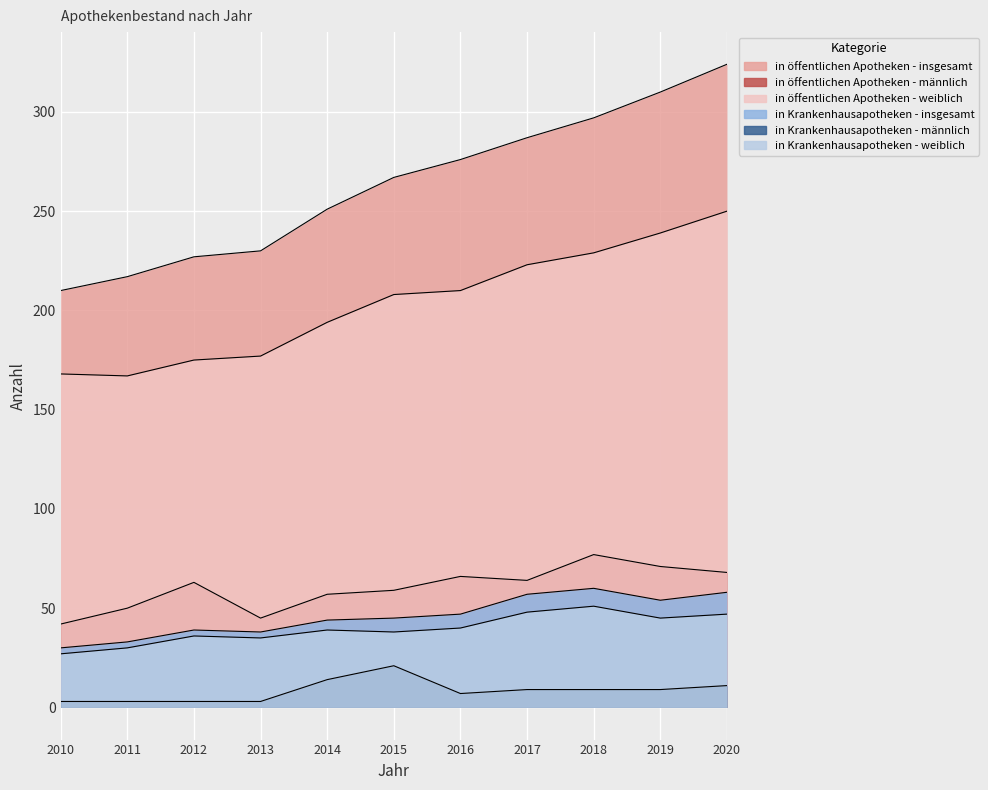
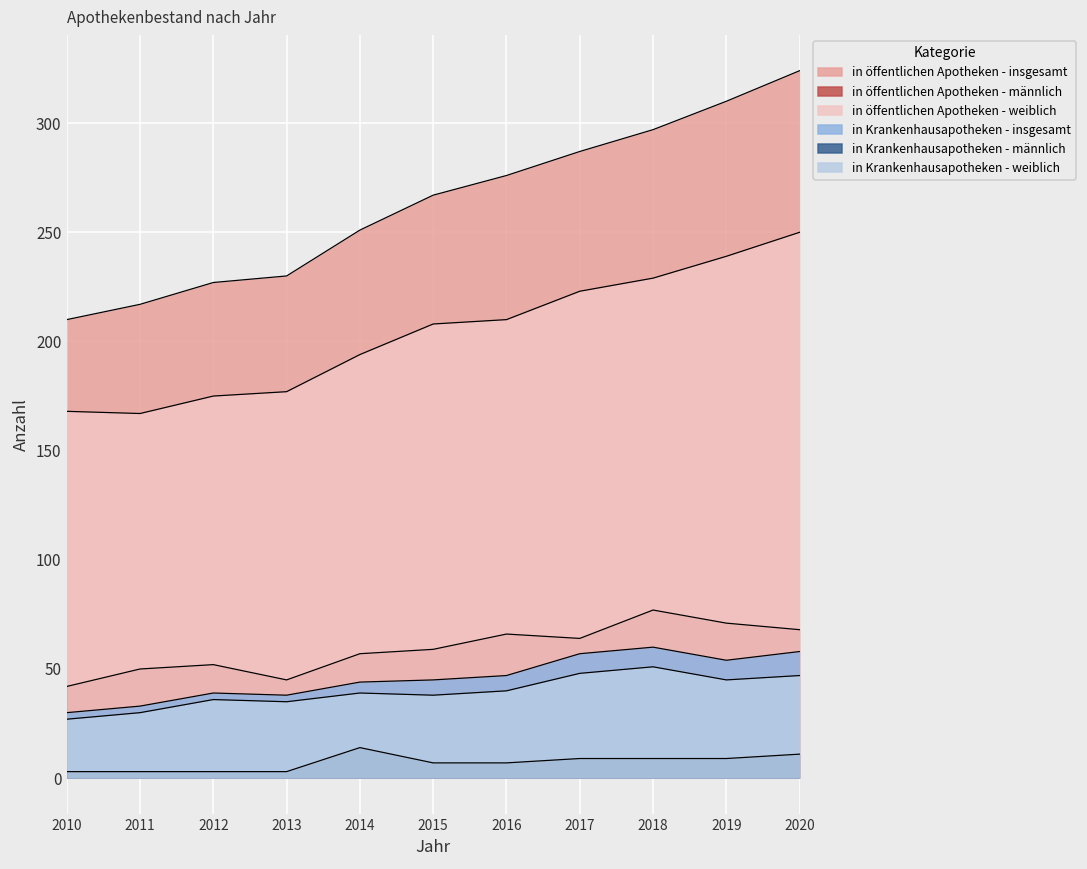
  {
    "in öffentlichen Apotheken - männlich": {
      "2010": 42,
      "2011": 50,
-     "2012": 63,
+     "2012": 52,
      "2013": 45,
      "2014": 57,
      "2015": 59,
      "2016": 66,
      "2017": 64,
      "2018": 77,
      "2019": 71,
      "2020": 68
    },
    "in Krankenhausapotheken - männlich": {
      "2010": 3,
      "2011": 3,
      "2012": 3,
      "2013": 3,
      "2014": 14,
-     "2015": 21,
+     "2015": 7,
      "2016": 7,
      "2017": 9,
      "2018": 9,
      "2019": 9,
      "2020": 11
    }
  }
